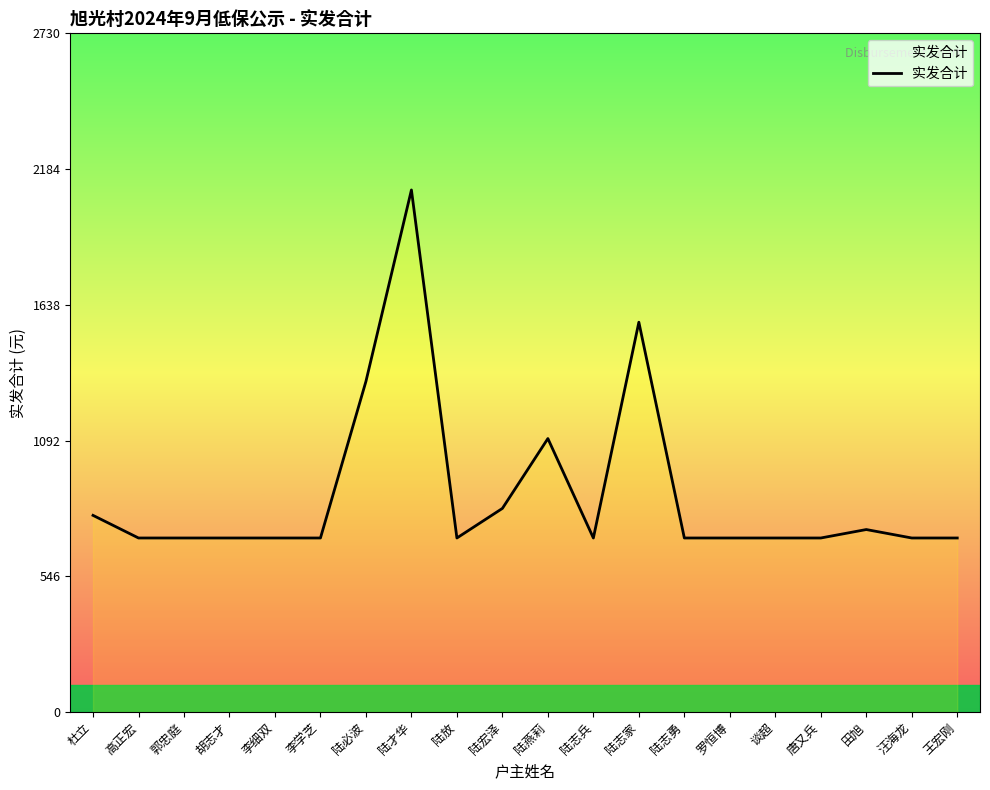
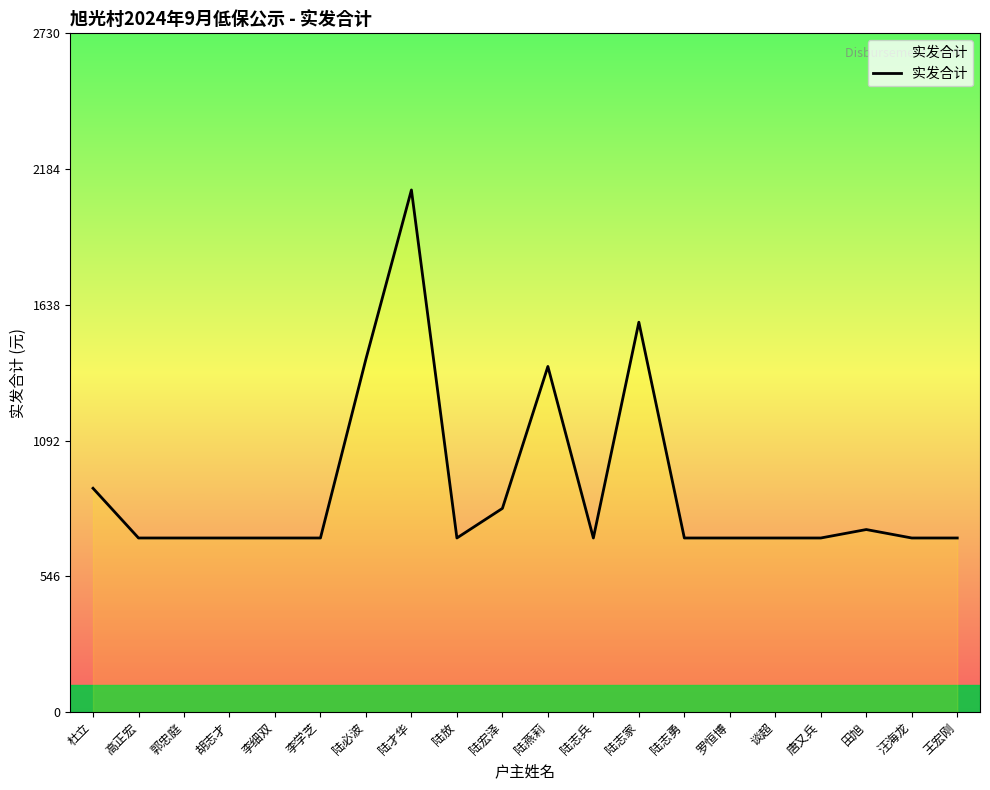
  {
-   "杜立": 790,
+   "杜立": 900,
    "高正宏": 700,
    "郭忠庭": 700,
    "胡志才": 700,
    "李细双": 700,
    "李学芝": 700,
-   "陆必波": 1330,
+   "陆必波": 1420,
    "陆才华": 2100,
    "陆放": 700,
    "陆宏泽": 820,
-   "陆燕莉": 1100,
+   "陆燕莉": 1390,
    "陆志兵": 700,
    "陆志家": 1570,
    "陆志勇": 700,
    "罗恒博": 700,
    "谈超": 700,
    "唐又兵": 700,
    "田旭": 730,
    "汪海龙": 700,
    "王宏刚": 700
  }
